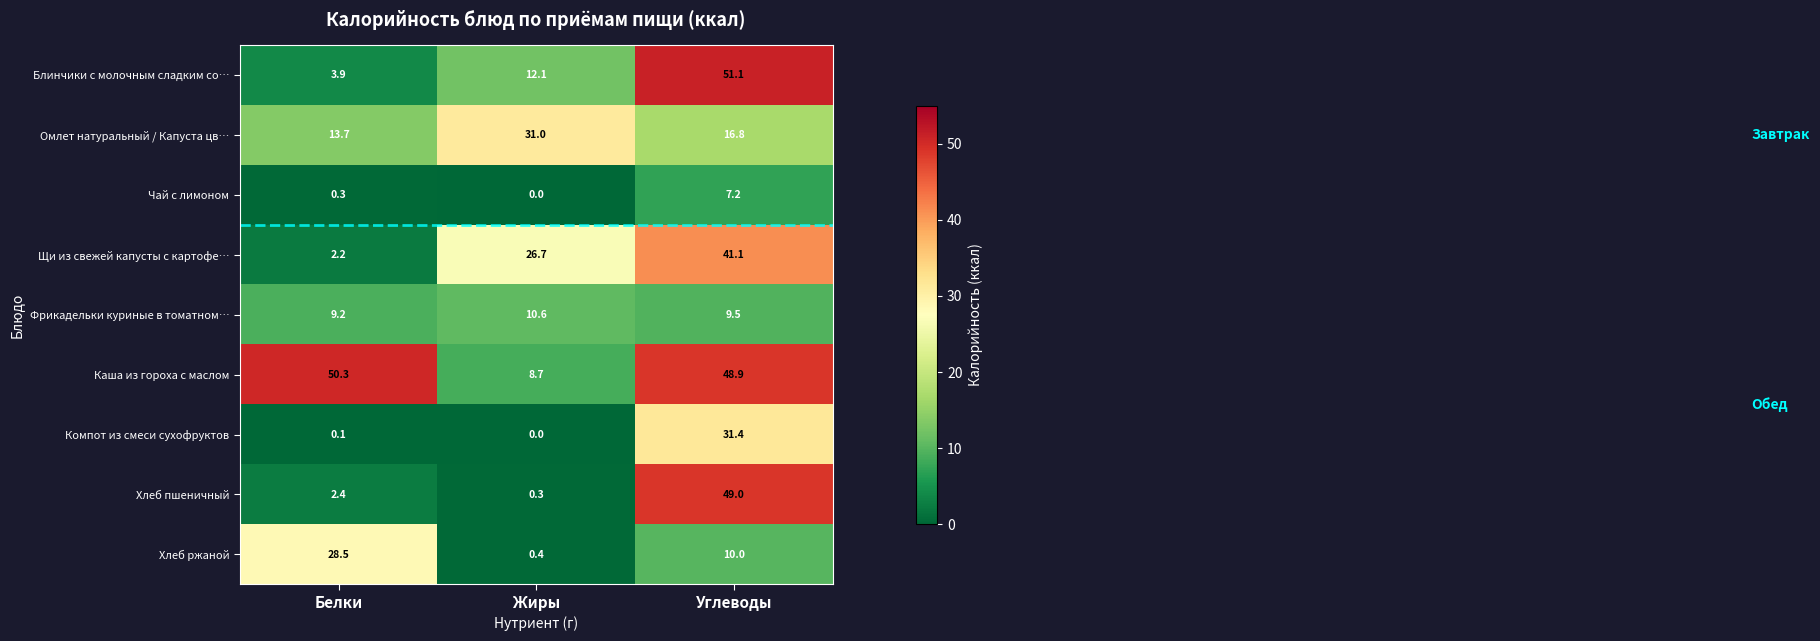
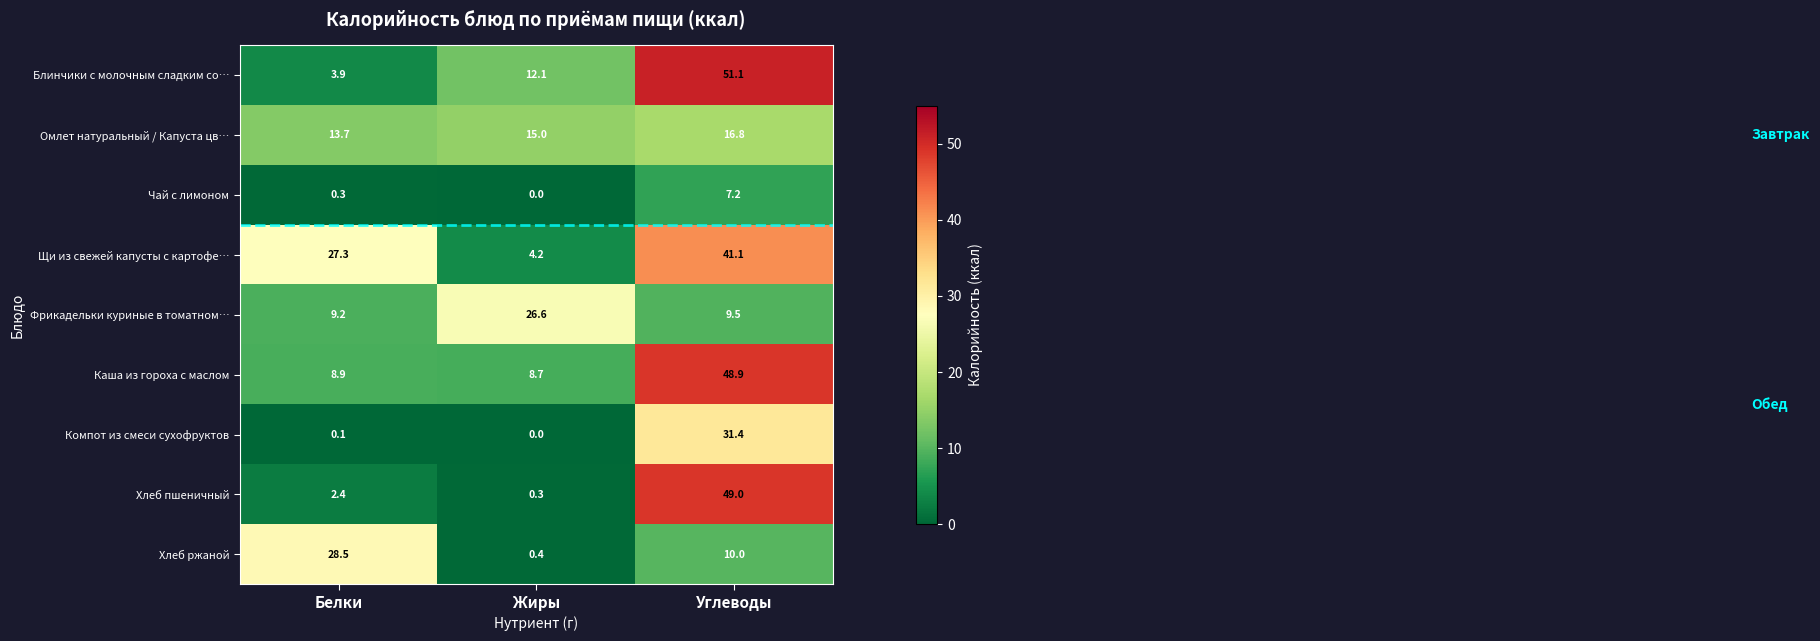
  {
    "Блинчики с молочным сладким со…": {
      "Белки": 3.9,
      "Жиры": 12.1,
      "Углеводы": 51.1
    },
    "Омлет натуральный / Капуста цв…": {
      "Белки": 13.7,
-     "Жиры": 31.0,
+     "Жиры": 15.0,
      "Углеводы": 16.8
    },
    "Чай с лимоном": {
      "Белки": 0.3,
      "Жиры": 0.0,
      "Углеводы": 7.2
    },
    "Щи из свежей капусты с картофе…": {
-     "Белки": 2.2,
-     "Жиры": 26.7,
+     "Белки": 27.3,
+     "Жиры": 4.2,
      "Углеводы": 41.1
    },
    "Фрикадельки куриные в томатном…": {
      "Белки": 9.2,
-     "Жиры": 10.6,
+     "Жиры": 26.6,
      "Углеводы": 9.5
    },
    "Каша из гороха с маслом": {
-     "Белки": 50.3,
+     "Белки": 8.9,
      "Жиры": 8.7,
      "Углеводы": 48.9
    },
    "Компот из смеси сухофруктов": {
      "Белки": 0.1,
      "Жиры": 0.0,
      "Углеводы": 31.4
    },
    "Хлеб пшеничный": {
      "Белки": 2.4,
      "Жиры": 0.3,
      "Углеводы": 49.0
    },
    "Хлеб ржаной": {
      "Белки": 28.5,
      "Жиры": 0.4,
      "Углеводы": 10.0
    }
  }
